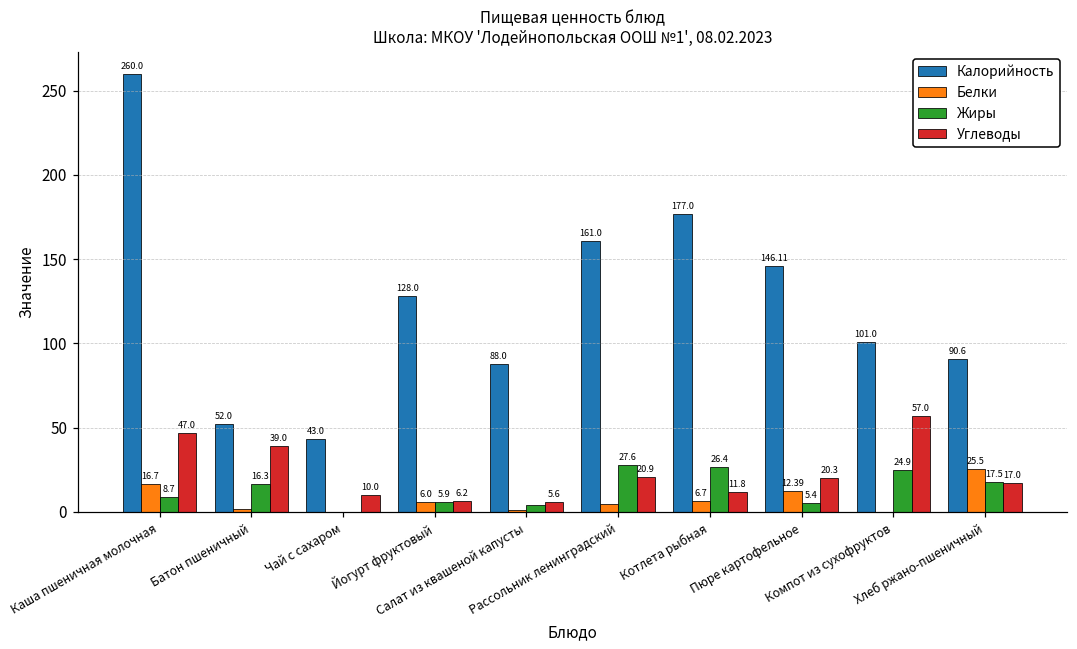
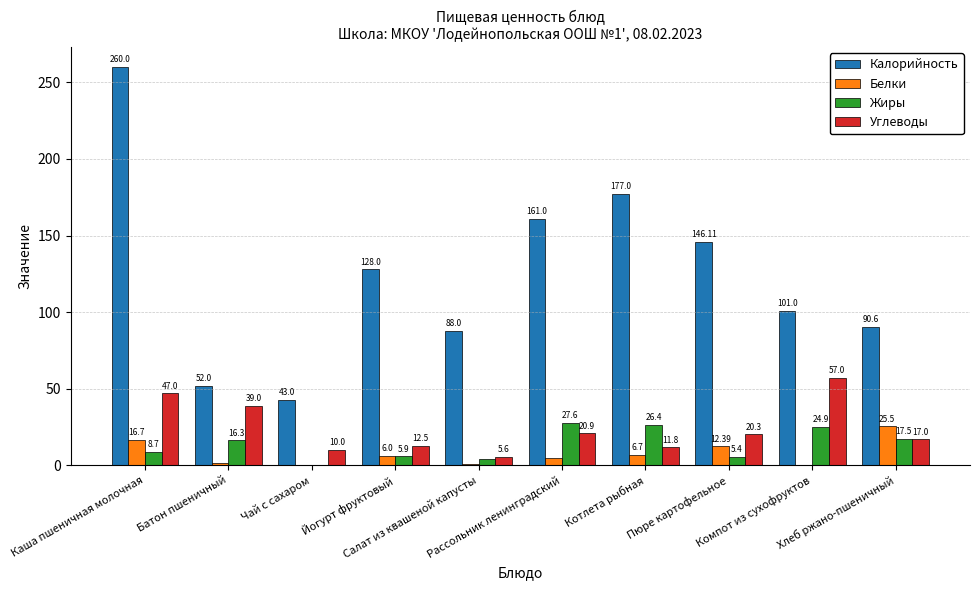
  {
    "Калорийность": {
      "Каша пшеничная молочная": 260.0,
      "Батон пшеничный": 52.0,
      "Чай с сахаром": 43.0,
      "Йогурт фруктовый": 128.0,
      "Салат из квашеной капусты": 88.0,
      "Рассольник ленинградский": 161.0,
      "Котлета рыбная": 177.0,
      "Пюре картофельное": 146.11,
      "Компот из сухофруктов": 101.0,
      "Хлеб ржано-пшеничный": 90.6
    },
    "Белки": {
      "Каша пшеничная молочная": 16.7,
      "Йогурт фруктовый": 6.0,
      "Котлета рыбная": 6.7,
      "Пюре картофельное": 12.39,
      "Хлеб ржано-пшеничный": 25.5
    },
    "Жиры": {
      "Каша пшеничная молочная": 8.7,
      "Батон пшеничный": 16.3,
      "Йогурт фруктовый": 5.9,
      "Рассольник ленинградский": 27.6,
      "Котлета рыбная": 26.4,
      "Пюре картофельное": 5.4,
      "Компот из сухофруктов": 24.9,
      "Хлеб ржано-пшеничный": 17.5
    },
    "Углеводы": {
      "Каша пшеничная молочная": 47.0,
      "Батон пшеничный": 39.0,
      "Чай с сахаром": 10.0,
-     "Йогурт фруктовый": 6.2,
+     "Йогурт фруктовый": 12.5,
      "Салат из квашеной капусты": 5.6,
      "Рассольник ленинградский": 20.9,
      "Котлета рыбная": 11.8,
      "Пюре картофельное": 20.3,
      "Компот из сухофруктов": 57.0,
      "Хлеб ржано-пшеничный": 17.0
    }
  }
